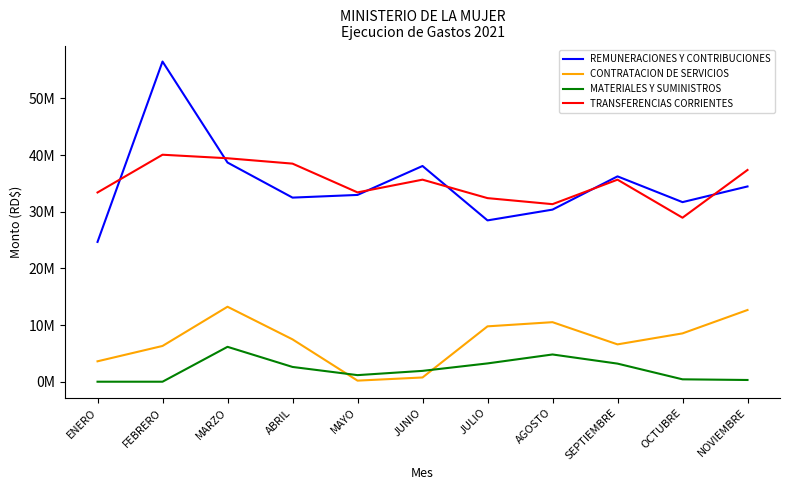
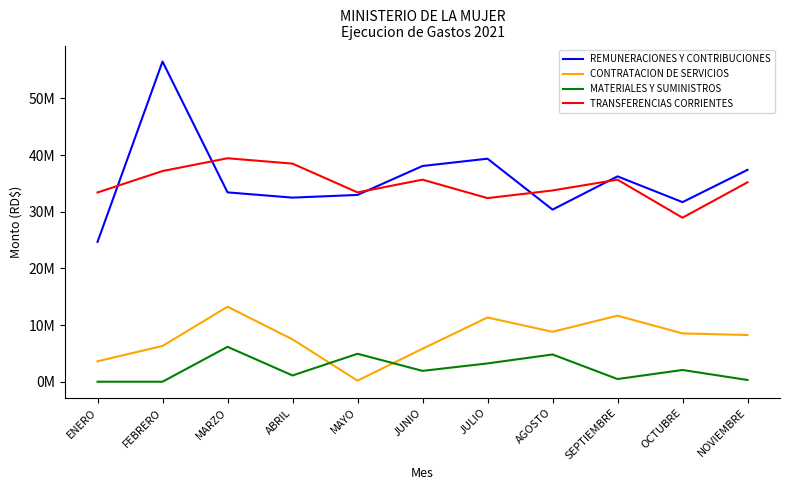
  {
    "REMUNERACIONES Y CONTRIBUCIONES": {
      "ENERO": 25000000,
      "FEBRERO": 56000000,
-     "MARZO": 39000000,
+     "MARZO": 33000000,
      "ABRIL": 32000000,
      "JUNIO": 38000000,
-     "JULIO": 28000000,
+     "JULIO": 39000000,
      "AGOSTO": 30000000,
      "SEPTIEMBRE": 36000000,
      "OCTUBRE": 32000000,
-     "NOVIEMBRE": 34000000
+     "NOVIEMBRE": 37000000
    },
    "CONTRATACION DE SERVICIOS": {
      "ENERO": 4000000,
      "FEBRERO": 6000000,
      "MARZO": 13000000,
      "ABRIL": 7000000,
      "MAYO": 0,
-     "JUNIO": 1000000,
-     "JULIO": 10000000,
-     "AGOSTO": 11000000,
-     "SEPTIEMBRE": 7000000,
+     "JUNIO": 6000000,
+     "JULIO": 11000000,
+     "AGOSTO": 9000000,
+     "SEPTIEMBRE": 12000000,
      "OCTUBRE": 9000000,
-     "NOVIEMBRE": 13000000
+     "NOVIEMBRE": 8000000
    },
    "MATERIALES Y SUMINISTROS": {
      "ENERO": 0,
      "FEBRERO": 0,
      "MARZO": 6000000,
-     "ABRIL": 3000000,
-     "MAYO": 1000000,
+     "ABRIL": 1000000,
+     "MAYO": 5000000,
      "JUNIO": 2000000,
      "JULIO": 3000000,
      "AGOSTO": 5000000,
-     "SEPTIEMBRE": 3000000,
-     "OCTUBRE": 0,
+     "SEPTIEMBRE": 0,
+     "OCTUBRE": 2000000,
      "NOVIEMBRE": 0
    },
    "TRANSFERENCIAS CORRIENTES": {
      "ENERO": 33000000,
-     "FEBRERO": 40000000,
+     "FEBRERO": 37000000,
      "MARZO": 39000000,
      "ABRIL": 38000000,
      "JUNIO": 36000000,
      "JULIO": 32000000,
-     "AGOSTO": 31000000,
+     "AGOSTO": 34000000,
      "SEPTIEMBRE": 36000000,
      "OCTUBRE": 29000000,
-     "NOVIEMBRE": 37000000
+     "NOVIEMBRE": 35000000
    }
  }
